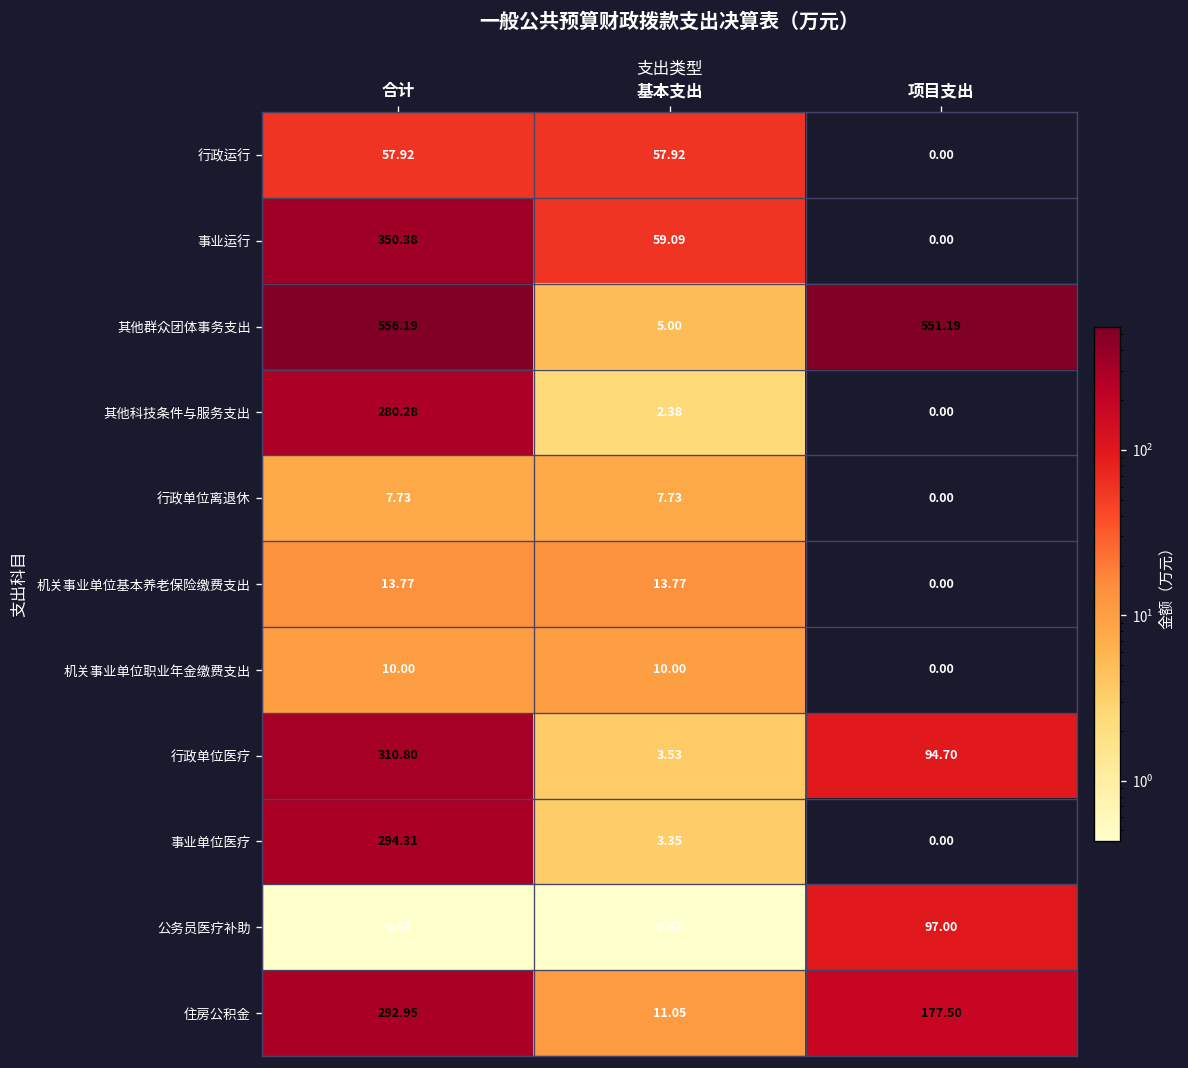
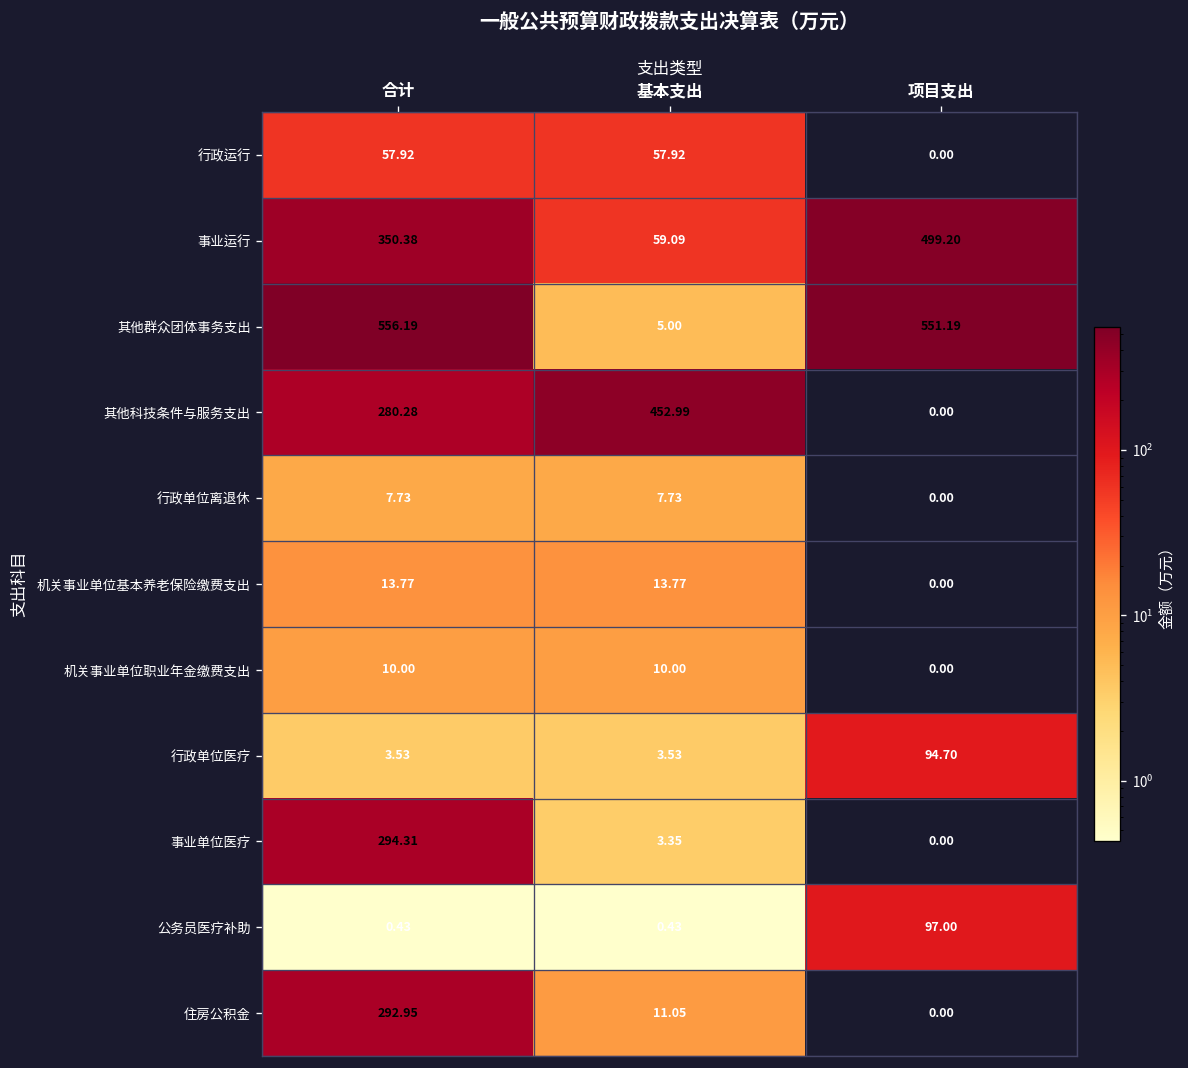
  {
    "行政运行": {
      "合计": 57.92,
      "基本支出": 57.92,
      "项目支出": 0.00
    },
    "事业运行": {
      "合计": 350.38,
      "基本支出": 59.09,
-     "项目支出": 0.00
+     "项目支出": 499.20
    },
    "其他群众团体事务支出": {
      "合计": 556.19,
      "基本支出": 5.00,
      "项目支出": 551.19
    },
    "其他科技条件与服务支出": {
      "合计": 280.28,
-     "基本支出": 2.38,
+     "基本支出": 452.99,
      "项目支出": 0.00
    },
    "行政单位离退休": {
      "合计": 7.73,
      "基本支出": 7.73,
      "项目支出": 0.00
    },
    "机关事业单位基本养老保险缴费支出": {
      "合计": 13.77,
      "基本支出": 13.77,
      "项目支出": 0.00
    },
    "机关事业单位职业年金缴费支出": {
      "合计": 10.00,
      "基本支出": 10.00,
      "项目支出": 0.00
    },
    "行政单位医疗": {
-     "合计": 310.80,
+     "合计": 3.53,
      "基本支出": 3.53,
      "项目支出": 94.70
    },
    "事业单位医疗": {
      "合计": 294.31,
      "基本支出": 3.35,
      "项目支出": 0.00
    },
    "公务员医疗补助": {
      "合计": 0.43,
      "基本支出": 0.43,
      "项目支出": 97.00
    },
    "住房公积金": {
      "合计": 292.95,
      "基本支出": 11.05,
-     "项目支出": 177.50
+     "项目支出": 0.00
    }
  }
